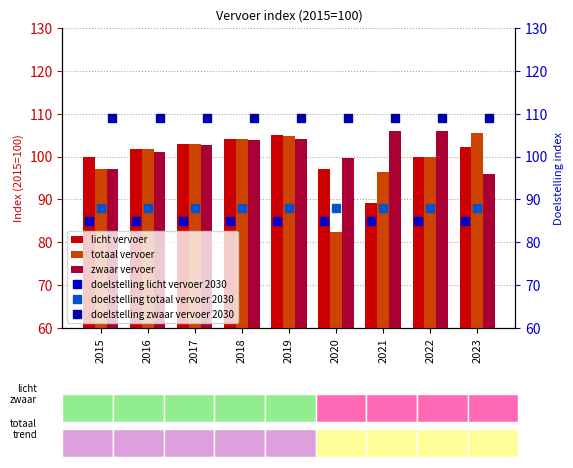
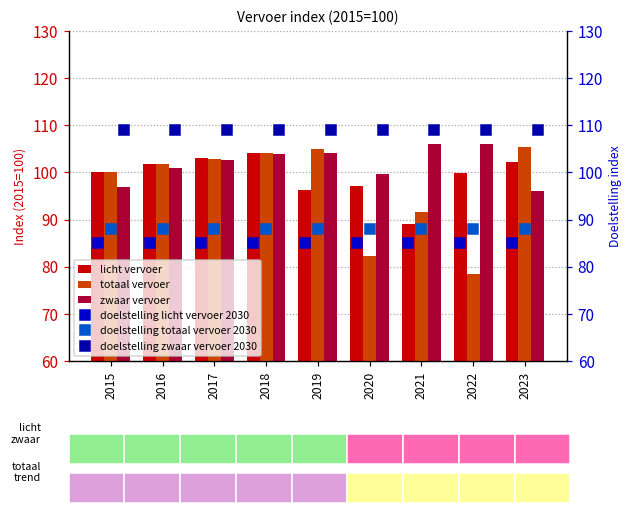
  {
    "Vervoer index (2015=100)": {
      "licht vervoer": {
        "2015": 100,
        "2016": 102,
        "2017": 103,
        "2018": 104,
-       "2019": 105,
+       "2019": 96,
        "2020": 97,
        "2021": 89,
        "2022": 100,
        "2023": 102
      },
      "totaal vervoer": {
-       "2015": 97,
+       "2015": 100,
        "2016": 102,
        "2017": 103,
        "2018": 104,
        "2019": 105,
        "2020": 82,
-       "2021": 96,
-       "2022": 100,
+       "2021": 92,
+       "2022": 79,
        "2023": 105
      },
      "zwaar vervoer": {
        "2015": 97,
        "2016": 101,
        "2017": 103,
        "2018": 104,
        "2019": 104,
        "2020": 100,
        "2021": 106,
        "2022": 106,
        "2023": 96
      },
      "doelstelling totaal vervoer 2030": {
        "2015": 88,
        "2016": 88,
        "2017": 88,
        "2018": 88,
        "2019": 88,
        "2020": 88,
        "2021": 88,
        "2022": 88,
        "2023": 88
      }
    }
  }
